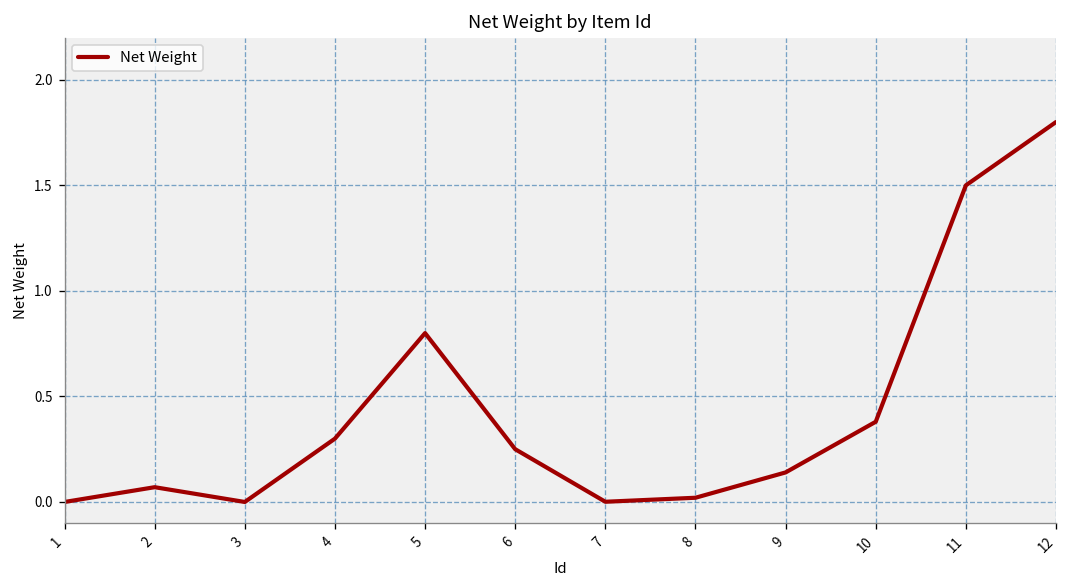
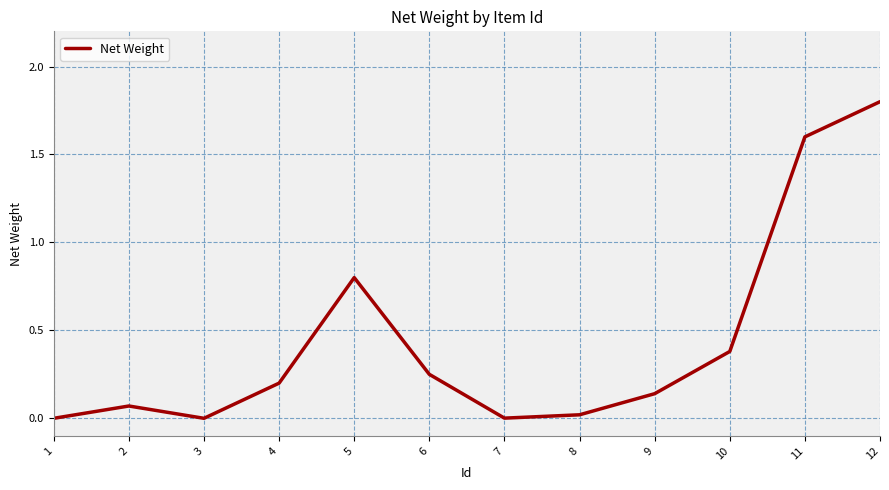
  {
    "1": 0.0,
    "2": 0.07,
    "3": 0.0,
-   "4": 0.3,
+   "4": 0.2,
    "5": 0.8,
    "6": 0.25,
    "7": 0.0,
    "8": 0.02,
    "9": 0.14,
    "10": 0.38,
-   "11": 1.5,
+   "11": 1.6,
    "12": 1.8
  }
